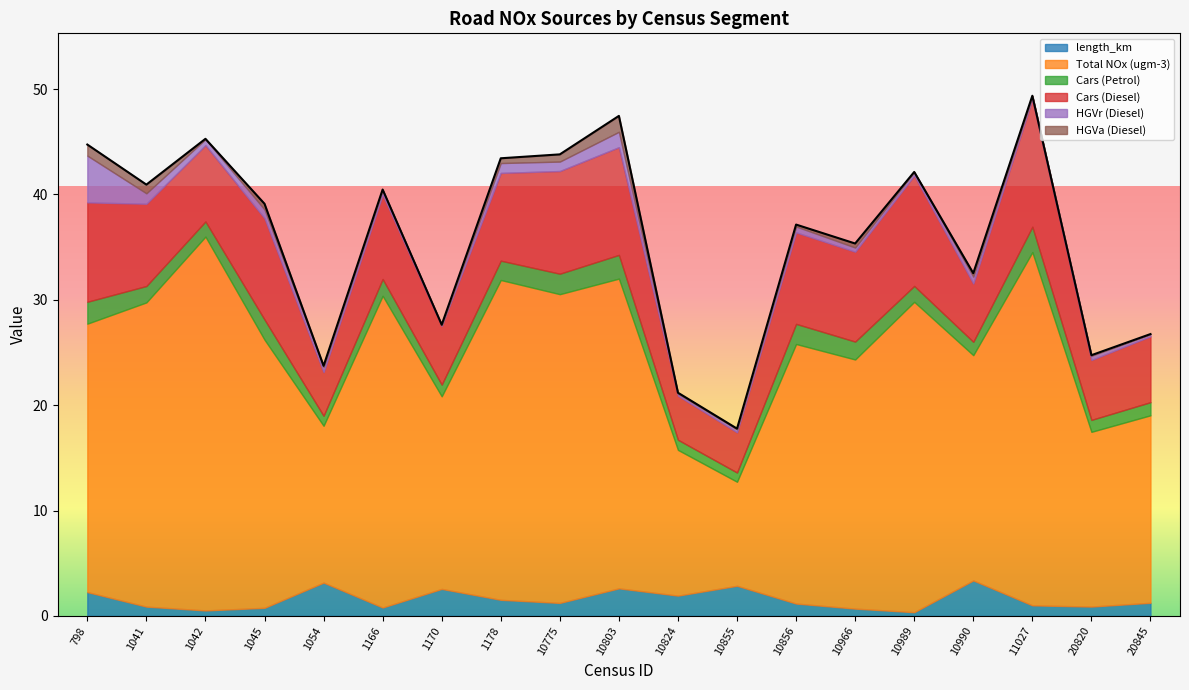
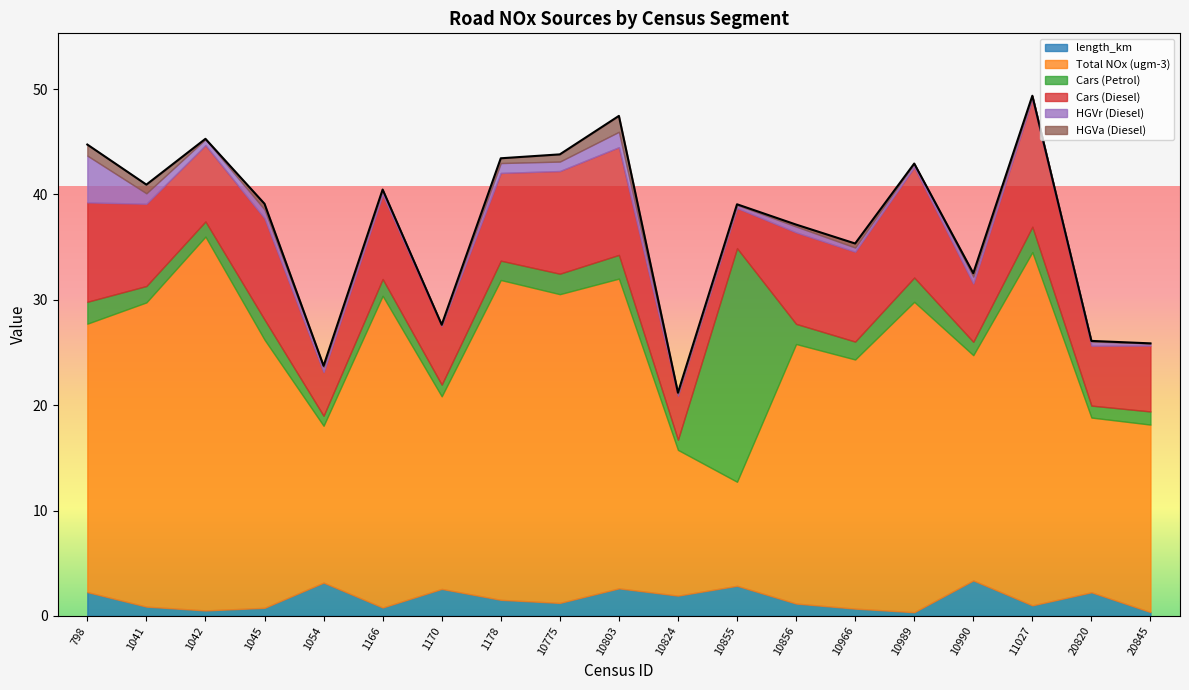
  {
    "length_km": {
      "798": 2.3,
      "1041": 0.9,
      "1042": 0.5,
      "1045": 0.8,
      "1054": 3.2,
      "1166": 0.8,
      "1170": 2.6,
      "1178": 1.5,
      "10775": 1.2,
      "10803": 2.6,
      "10824": 1.9,
      "10855": 2.9,
      "10856": 1.2,
      "10966": 0.7,
      "10989": 0.3,
      "10990": 3.4,
      "11027": 1.0,
-     "20820": 0.9,
-     "20845": 1.2
+     "20820": 2.2,
+     "20845": 0.4
    },
    "Total NOx (ugm-3)": {
      "798": 25.5,
      "1041": 28.9,
      "1042": 35.5,
      "1045": 25.4,
      "1054": 14.9,
      "1166": 29.6,
      "1170": 18.3,
      "1178": 30.4,
      "10775": 29.3,
      "10803": 29.4,
      "10824": 13.8,
      "10855": 9.9,
      "10856": 24.6,
      "10966": 23.6,
      "10989": 29.5,
      "10990": 21.4,
      "11027": 33.5,
      "20820": 16.6,
      "20845": 17.8
    },
    "Cars (Petrol)": {
      "798": 2.1,
      "1041": 1.6,
      "1042": 1.4,
      "1045": 1.9,
      "1054": 1.0,
      "1166": 1.6,
      "1170": 1.1,
      "1178": 1.8,
      "10775": 1.9,
      "10803": 2.3,
      "10824": 1.0,
-     "10855": 0.9,
+     "10855": 22.2,
      "10856": 1.9,
      "10966": 1.7,
-     "10989": 1.5,
+     "10989": 2.3,
      "10990": 1.3,
      "11027": 2.4,
      "20820": 1.1,
      "20845": 1.2
    },
    "Cars (Diesel)": {
      "798": 9.4,
      "1041": 7.8,
      "1042": 7.2,
      "1045": 9.6,
      "1054": 4.1,
      "1166": 8.0,
      "1178": 8.3,
      "10775": 9.7,
      "10803": 10.2,
      "10855": 3.8,
      "10856": 8.7,
      "10966": 8.5,
      "10989": 10.5,
      "10990": 5.5,
      "11027": 12.1,
      "20820": 5.7
    },
    "HGVr (Diesel)": {
      "798": 4.4,
      "1041": 1.0,
      "1045": 0.8,
      "1178": 0.9,
      "10775": 0.9,
      "10803": 1.5,
      "10966": 0.4,
      "10990": 0.7
    },
    "HGVa (Diesel)": {
      "798": 1.1,
      "1041": 0.8,
      "1045": 0.5,
      "1178": 0.5,
      "10775": 0.7,
      "10803": 1.5,
      "10966": 0.4,
      "10990": 0.3
    }
  }
